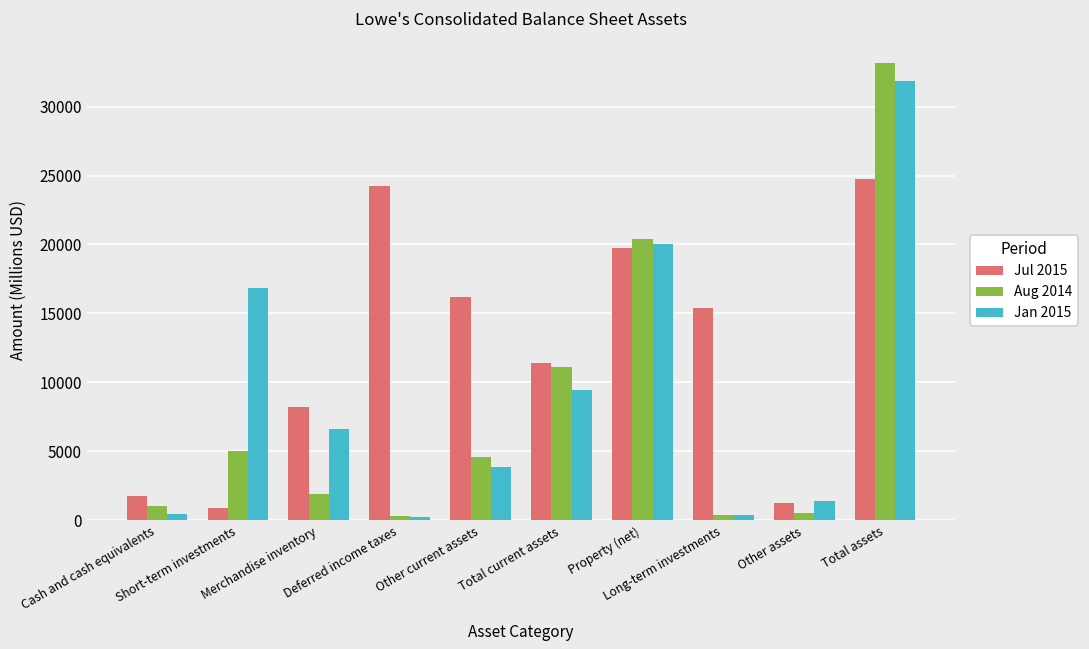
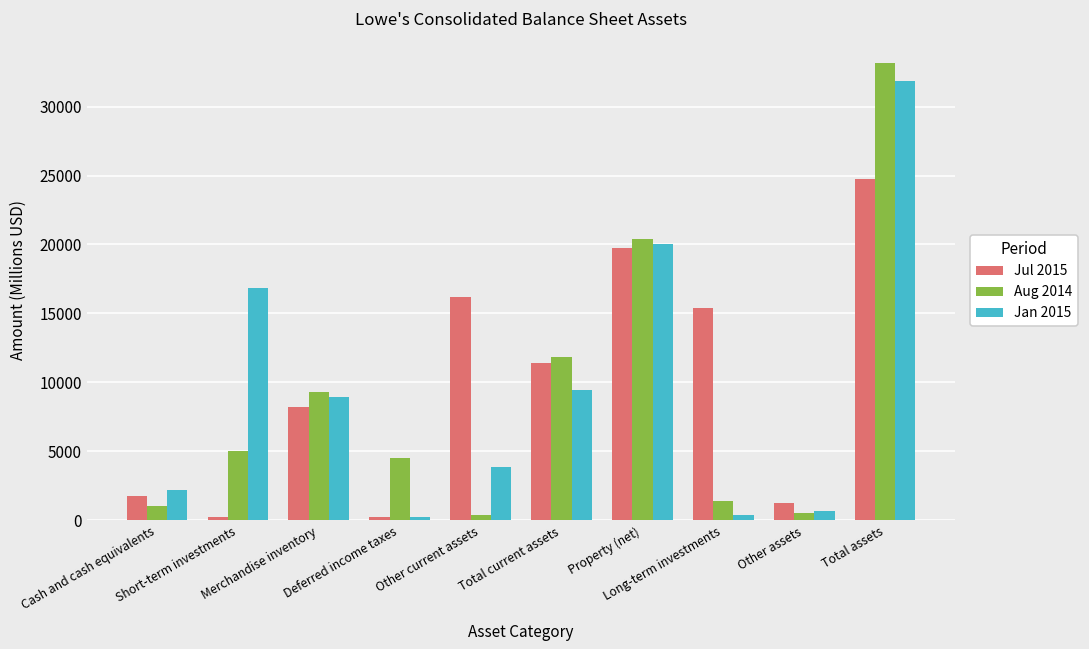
  {
    "Jul 2015": {
      "Cash and cash equivalents": 1700,
-     "Short-term investments": 900,
+     "Short-term investments": 200,
      "Merchandise inventory": 8200,
-     "Deferred income taxes": 24200,
+     "Deferred income taxes": 300,
      "Other current assets": 16200,
      "Total current assets": 11400,
      "Property (net)": 19800,
      "Long-term investments": 15400,
      "Other assets": 1200,
      "Total assets": 24700
    },
    "Aug 2014": {
      "Cash and cash equivalents": 1000,
      "Short-term investments": 5000,
-     "Merchandise inventory": 1900,
-     "Deferred income taxes": 300,
-     "Other current assets": 4600,
-     "Total current assets": 11100,
+     "Merchandise inventory": 9300,
+     "Deferred income taxes": 4500,
+     "Other current assets": 400,
+     "Total current assets": 11800,
      "Property (net)": 20400,
-     "Long-term investments": 400,
+     "Long-term investments": 1400,
      "Other assets": 500,
      "Total assets": 33100
    },
    "Jan 2015": {
-     "Cash and cash equivalents": 500,
+     "Cash and cash equivalents": 2200,
      "Short-term investments": 16900,
-     "Merchandise inventory": 6600,
+     "Merchandise inventory": 8900,
      "Deferred income taxes": 200,
      "Other current assets": 3900,
      "Total current assets": 9400,
      "Property (net)": 20000,
      "Long-term investments": 400,
-     "Other assets": 1400,
+     "Other assets": 600,
      "Total assets": 31800
    }
  }
